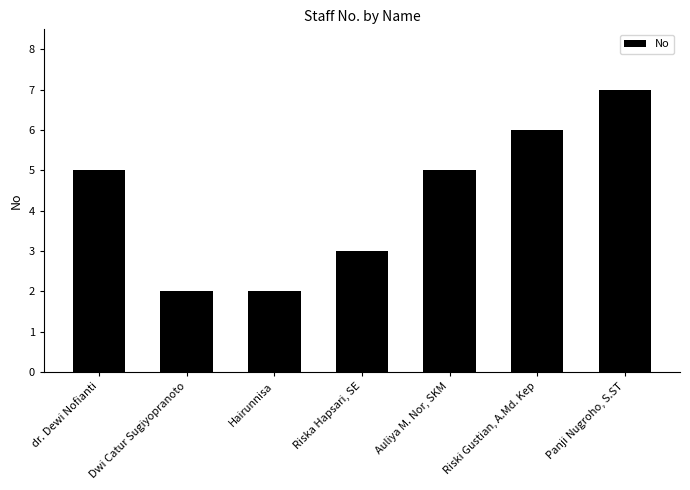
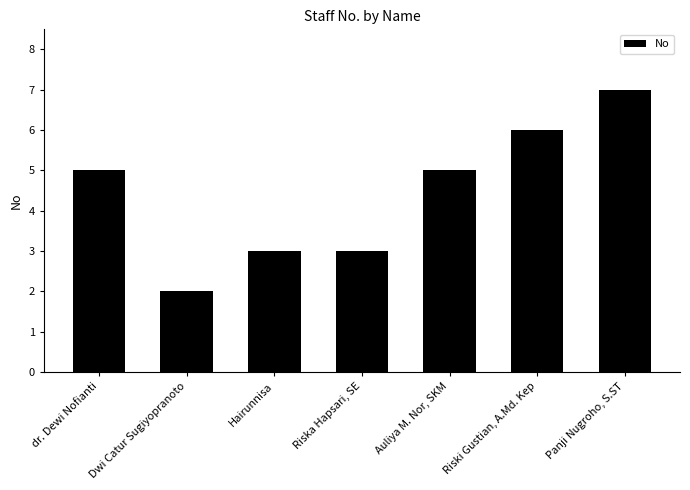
  {
    "dr. Dewi Nofianti": 5,
    "Dwi Catur Sugiyopranoto": 2,
-   "Hairunnisa": 2,
+   "Hairunnisa": 3,
    "Riska Hapsari, SE": 3,
    "Auliya M. Nor, SKM": 5,
    "Riski Gustian, A.Md. Kep": 6,
    "Panji Nugroho, S.ST": 7
  }
